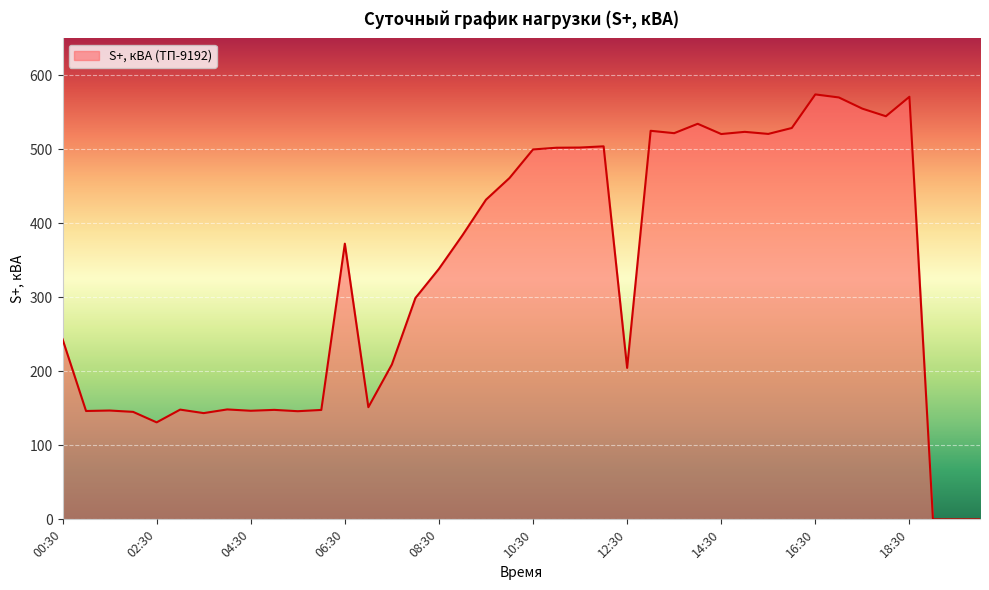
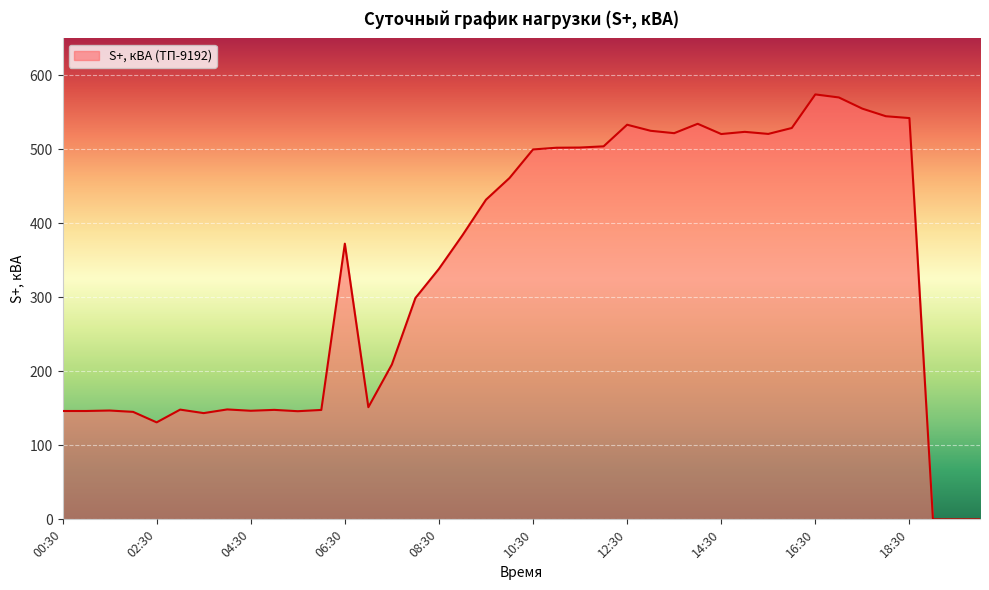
  {
-   "00:30": 240,
+   "00:30": 150,
    "02:30": 130,
    "04:30": 150,
    "06:30": 370,
    "08:30": 340,
    "10:30": 500,
-   "12:30": 200,
+   "12:30": 530,
    "14:30": 520,
    "16:30": 570,
-   "18:30": 570
+   "18:30": 540
  }
